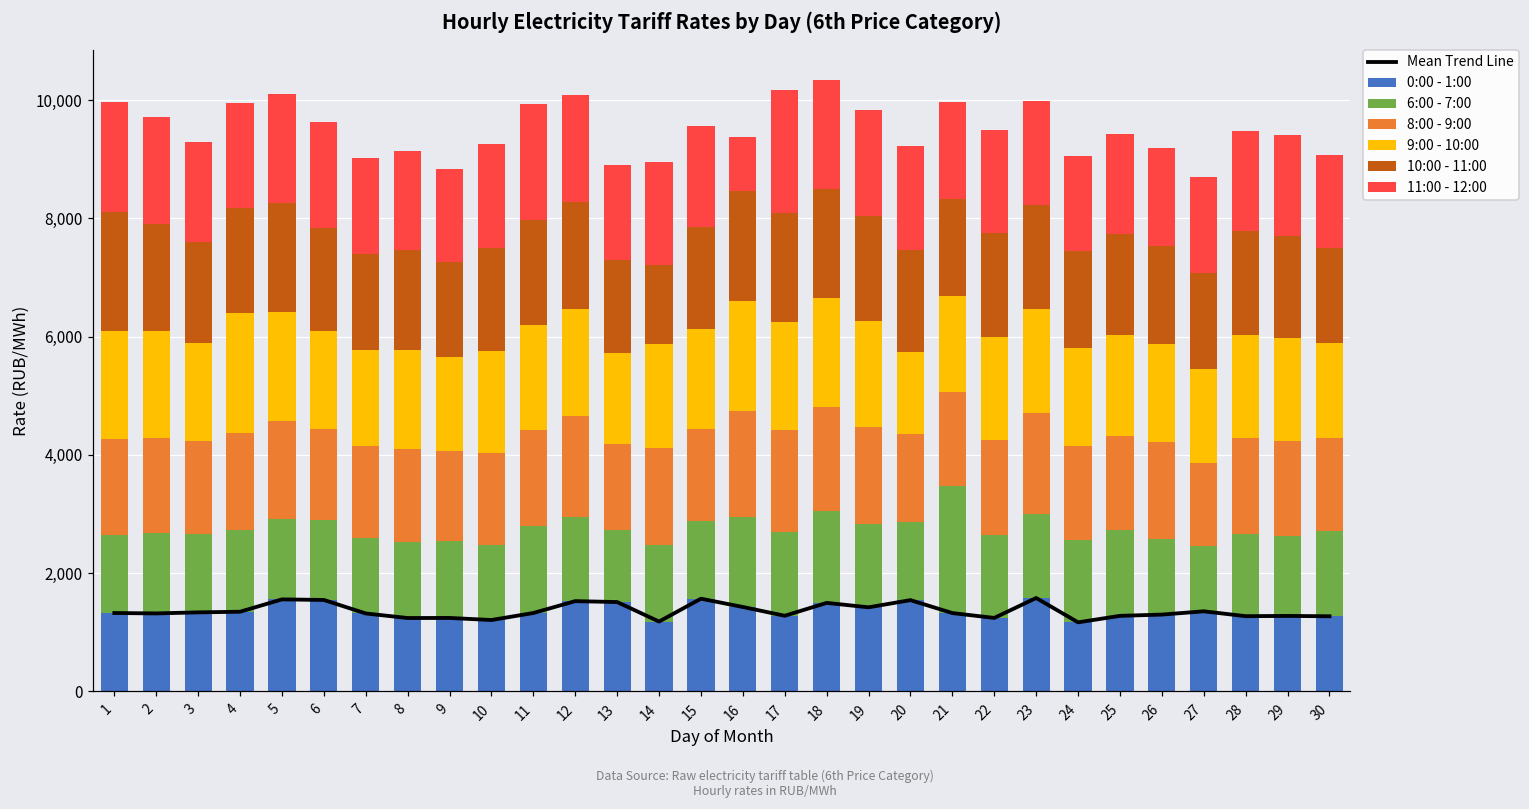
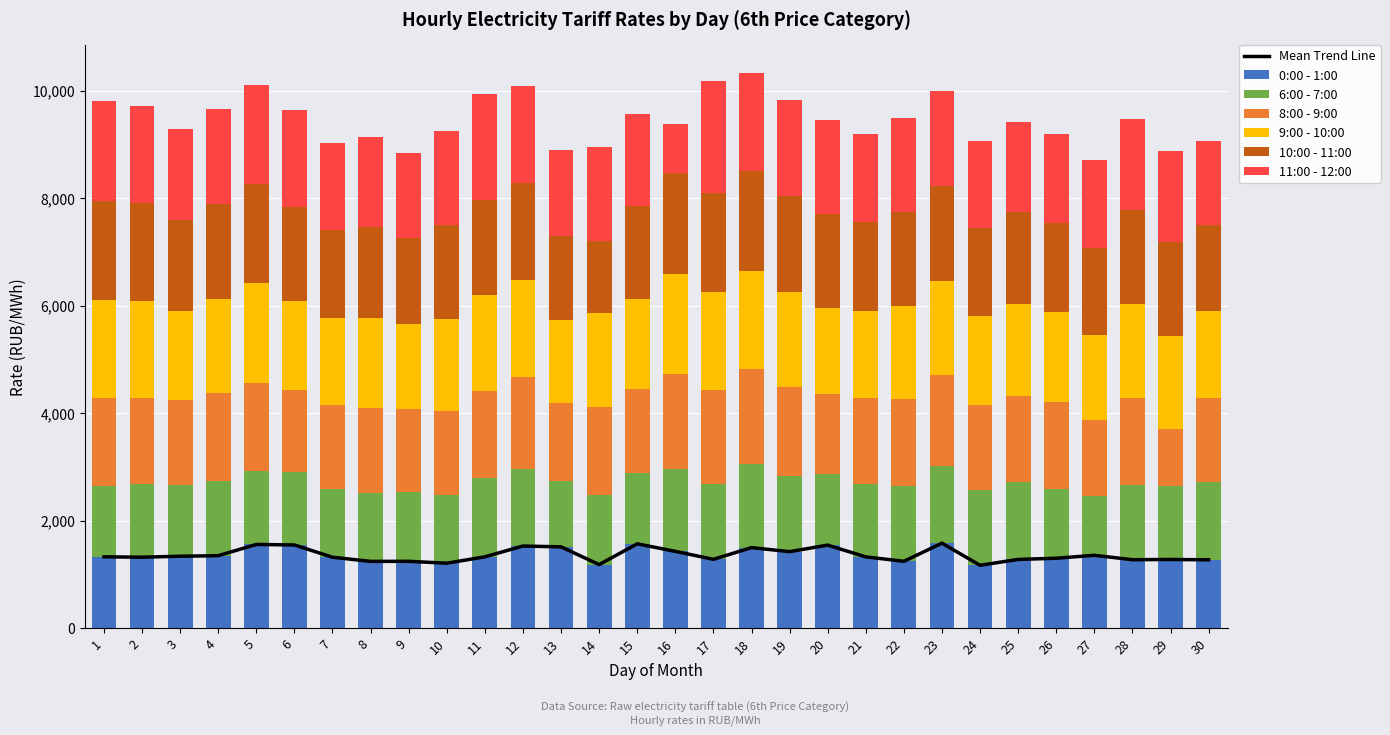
  {
    "0:00 - 1:00": {
      "1": "1,300",
      "2": "1,300",
      "3": "1,300",
      "4": "1,300",
      "5": "1,600",
      "6": "1,500",
      "7": "1,300",
      "8": "1,200",
      "9": "1,200",
      "10": "1,200",
      "11": "1,300",
      "12": "1,500",
      "13": "1,500",
      "14": "1,200",
      "15": "1,600",
      "16": "1,400",
      "17": "1,300",
      "18": "1,500",
      "19": "1,400",
      "20": "1,500",
      "21": "1,300",
      "22": "1,200",
      "23": "1,600",
      "24": "1,200",
      "25": "1,300",
      "26": "1,300",
      "27": "1,400",
      "28": "1,300",
      "29": "1,300",
      "30": "1,300"
    },
    "6:00 - 7:00": {
      "1": "1,300",
      "2": "1,400",
      "3": "1,300",
      "4": "1,400",
      "5": "1,400",
      "6": "1,300",
      "7": "1,300",
      "8": "1,300",
      "9": "1,300",
      "10": "1,300",
      "11": "1,500",
      "12": "1,400",
      "13": "1,200",
      "14": "1,300",
      "15": "1,300",
      "16": "1,500",
      "17": "1,400",
      "18": "1,600",
      "19": "1,400",
      "20": "1,300",
-     "21": "2,100",
+     "21": "1,400",
      "22": "1,400",
      "23": "1,400",
      "24": "1,400",
      "25": "1,400",
      "26": "1,300",
      "27": "1,100",
      "28": "1,400",
      "29": "1,400",
      "30": "1,400"
    },
    "8:00 - 9:00": {
      "1": "1,600",
      "2": "1,600",
      "3": "1,600",
      "4": "1,600",
      "5": "1,700",
      "6": "1,500",
      "7": "1,600",
      "8": "1,600",
      "9": "1,500",
      "10": "1,600",
      "11": "1,600",
      "12": "1,700",
      "13": "1,400",
      "14": "1,600",
      "15": "1,600",
      "16": "1,800",
      "17": "1,700",
      "18": "1,800",
      "19": "1,600",
      "20": "1,500",
      "21": "1,600",
      "22": "1,600",
      "23": "1,700",
      "24": "1,600",
      "25": "1,600",
      "26": "1,600",
      "27": "1,400",
      "28": "1,600",
-     "29": "1,600",
+     "29": "1,100",
      "30": "1,600"
    },
    "9:00 - 10:00": {
      "1": "1,800",
      "2": "1,800",
      "3": "1,700",
-     "4": "2,000",
+     "4": "1,700",
      "5": "1,900",
      "6": "1,700",
      "7": "1,600",
      "8": "1,700",
      "9": "1,600",
      "10": "1,700",
      "11": "1,800",
      "12": "1,800",
      "13": "1,500",
      "14": "1,800",
      "15": "1,700",
      "16": "1,900",
      "17": "1,800",
      "18": "1,800",
      "19": "1,800",
-     "20": "1,400",
+     "20": "1,600",
      "21": "1,600",
      "22": "1,700",
      "23": "1,800",
      "24": "1,700",
      "25": "1,700",
      "26": "1,700",
      "27": "1,600",
      "28": "1,700",
      "29": "1,700",
      "30": "1,600"
    },
    "10:00 - 11:00": {
-     "1": "2,000",
+     "1": "1,900",
      "2": "1,800",
      "3": "1,700",
      "4": "1,800",
      "5": "1,800",
      "6": "1,700",
      "7": "1,600",
      "8": "1,700",
      "9": "1,600",
      "10": "1,800",
      "11": "1,800",
      "12": "1,800",
      "13": "1,600",
      "14": "1,300",
      "15": "1,700",
      "16": "1,900",
      "17": "1,800",
      "18": "1,800",
      "19": "1,800",
      "20": "1,700",
      "21": "1,700",
      "22": "1,800",
      "23": "1,800",
      "24": "1,600",
      "25": "1,700",
      "26": "1,700",
      "27": "1,600",
      "28": "1,700",
      "29": "1,700",
      "30": "1,600"
    },
    "11:00 - 12:00": {
      "1": "1,900",
      "2": "1,800",
      "3": "1,700",
      "4": "1,800",
      "5": "1,800",
      "6": "1,800",
      "7": "1,600",
      "8": "1,700",
      "9": "1,600",
      "10": "1,700",
      "11": "2,000",
      "12": "1,800",
      "13": "1,600",
      "14": "1,700",
      "15": "1,700",
      "16": "900",
      "17": "2,100",
      "18": "1,800",
      "19": "1,800",
      "20": "1,800",
      "21": "1,600",
      "22": "1,700",
      "23": "1,800",
      "24": "1,600",
      "25": "1,700",
      "26": "1,700",
      "27": "1,600",
      "28": "1,700",
      "29": "1,700",
      "30": "1,600"
    }
  }
